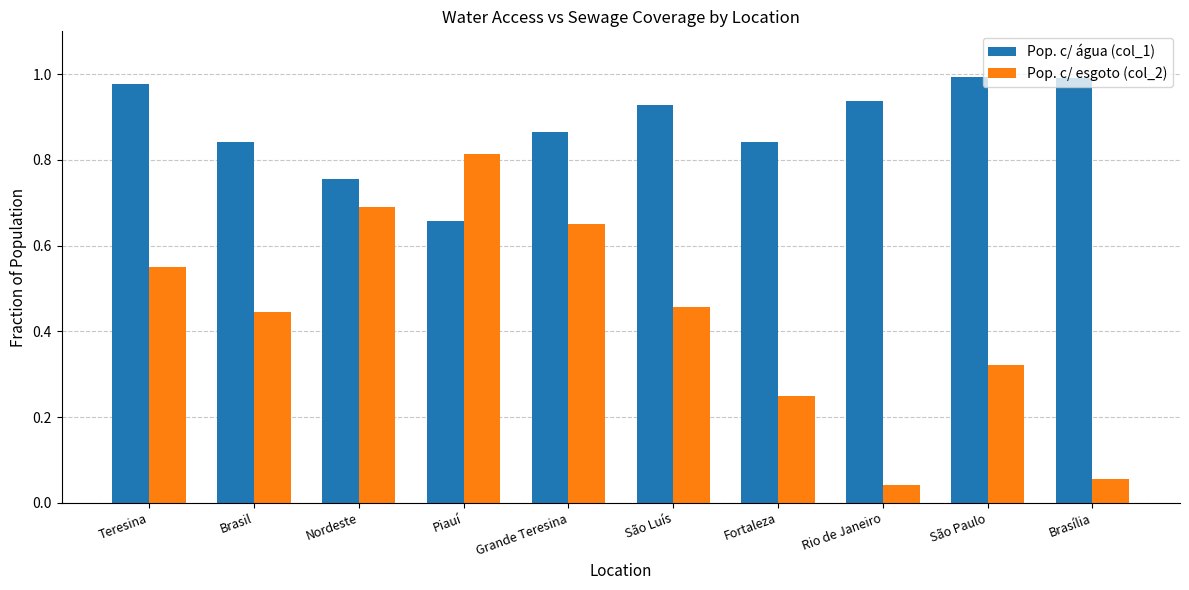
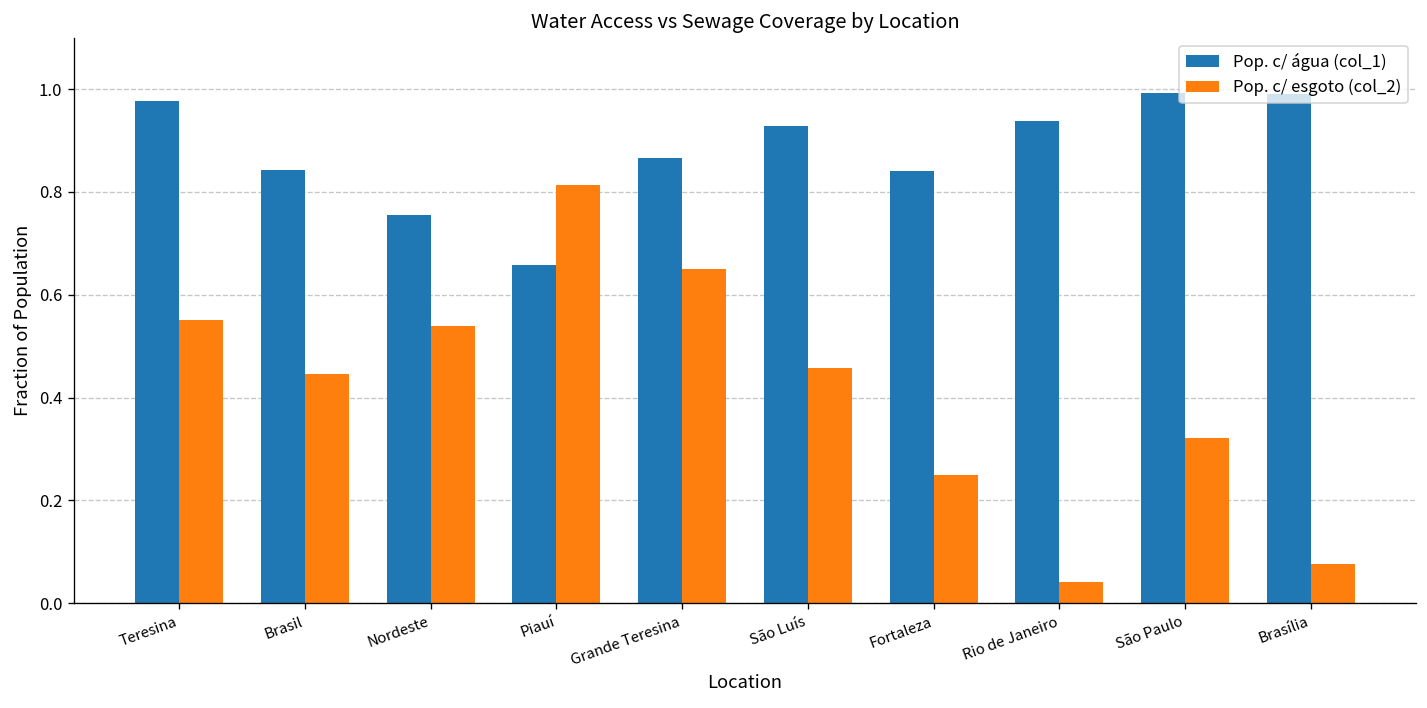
  {
    "Pop. c/ água (col_1)": {
      "Teresina": 0.98,
      "Brasil": 0.84,
      "Nordeste": 0.76,
      "Piauí": 0.66,
      "Grande Teresina": 0.87,
      "São Luís": 0.93,
      "Fortaleza": 0.84,
      "Rio de Janeiro": 0.94,
      "São Paulo": 0.99
    },
    "Pop. c/ esgoto (col_2)": {
      "Teresina": 0.55,
      "Brasil": 0.45,
-     "Nordeste": 0.69,
+     "Nordeste": 0.54,
      "Piauí": 0.81,
      "Grande Teresina": 0.65,
      "São Luís": 0.46,
      "Fortaleza": 0.25,
      "Rio de Janeiro": 0.04,
      "São Paulo": 0.32,
-     "Brasília": 0.06
+     "Brasília": 0.08
    }
  }
